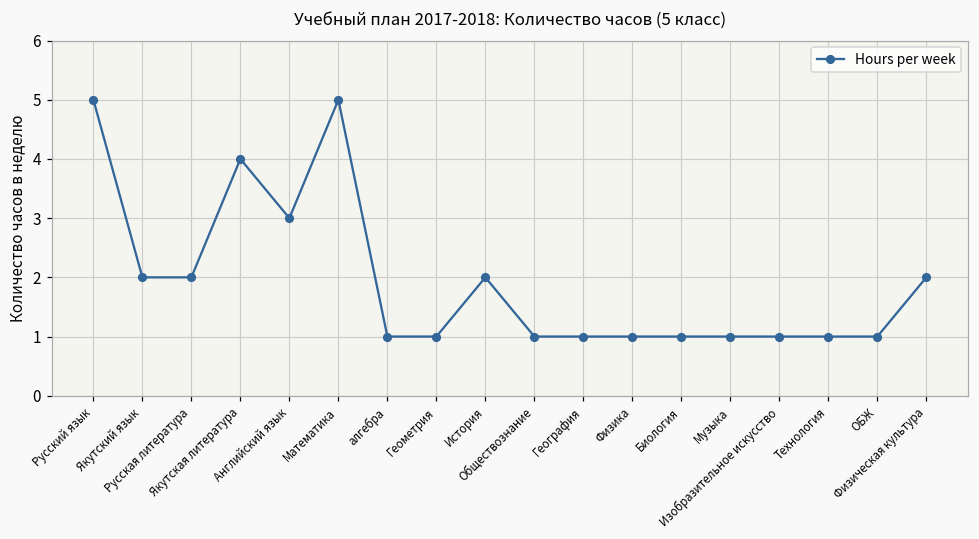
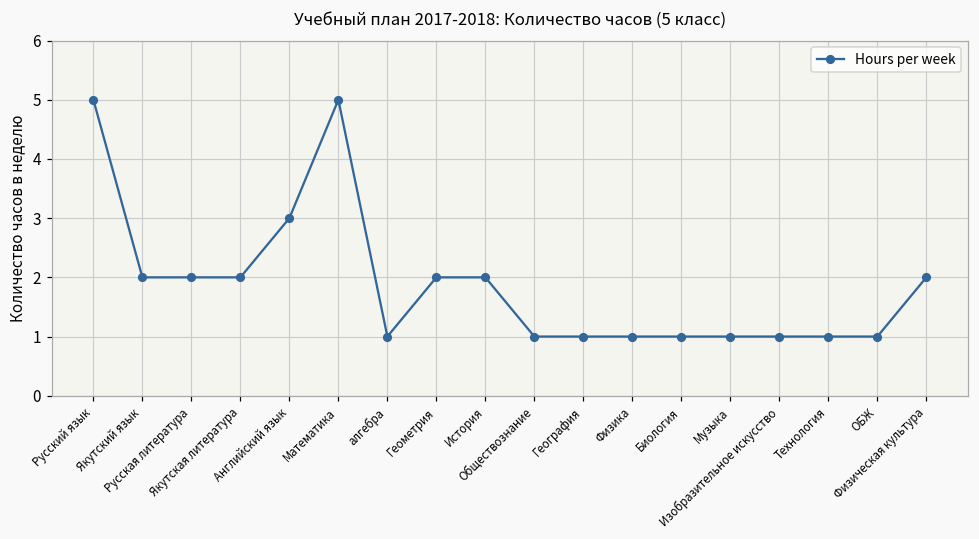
  {
    "Русский язык": 5,
    "Якутский язык": 2,
    "Русская литература": 2,
-   "Якутская литература": 4,
+   "Якутская литература": 2,
    "Английский язык": 3,
    "Математика": 5,
    "алгебра": 1,
-   "Геометрия": 1,
+   "Геометрия": 2,
    "История": 2,
    "Обществознание": 1,
    "География": 1,
    "Физика": 1,
    "Биология": 1,
    "Музыка": 1,
    "Изобразительное искусство": 1,
    "Технология": 1,
    "ОБЖ": 1,
    "Физическая культура": 2
  }
